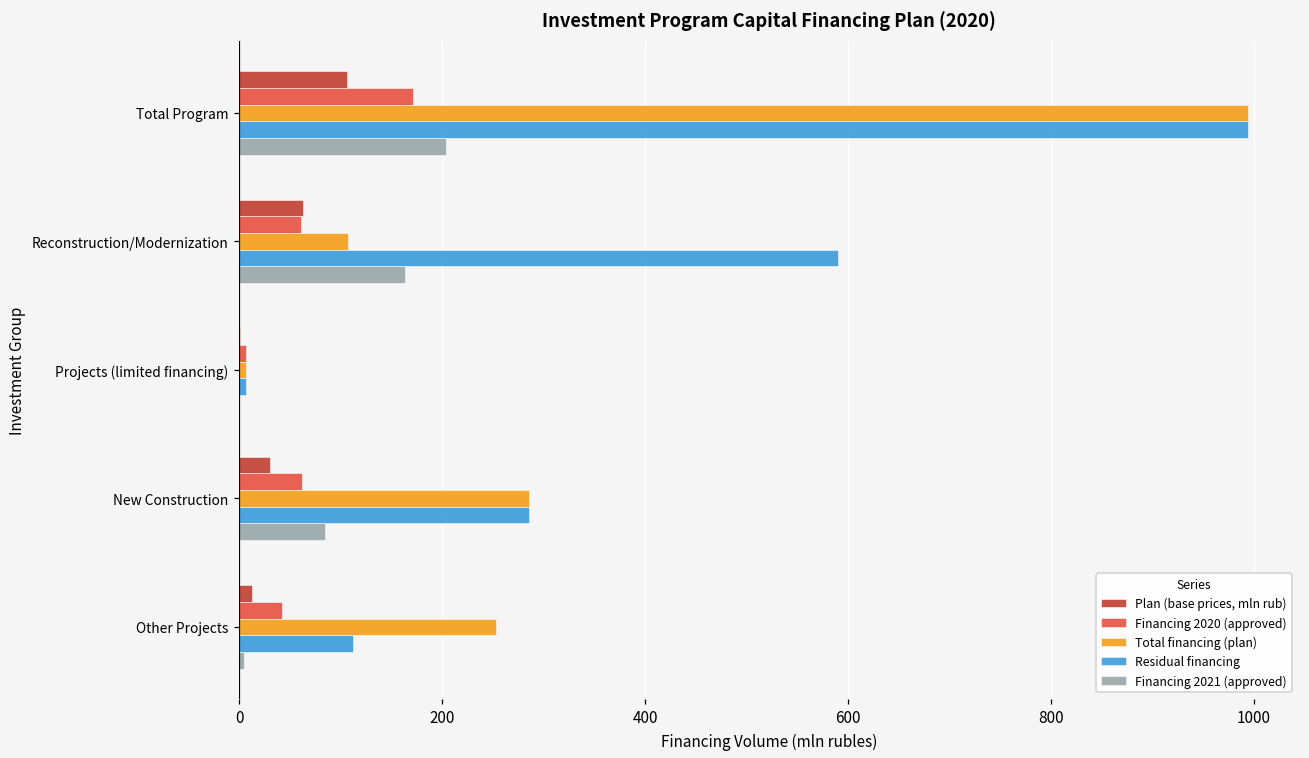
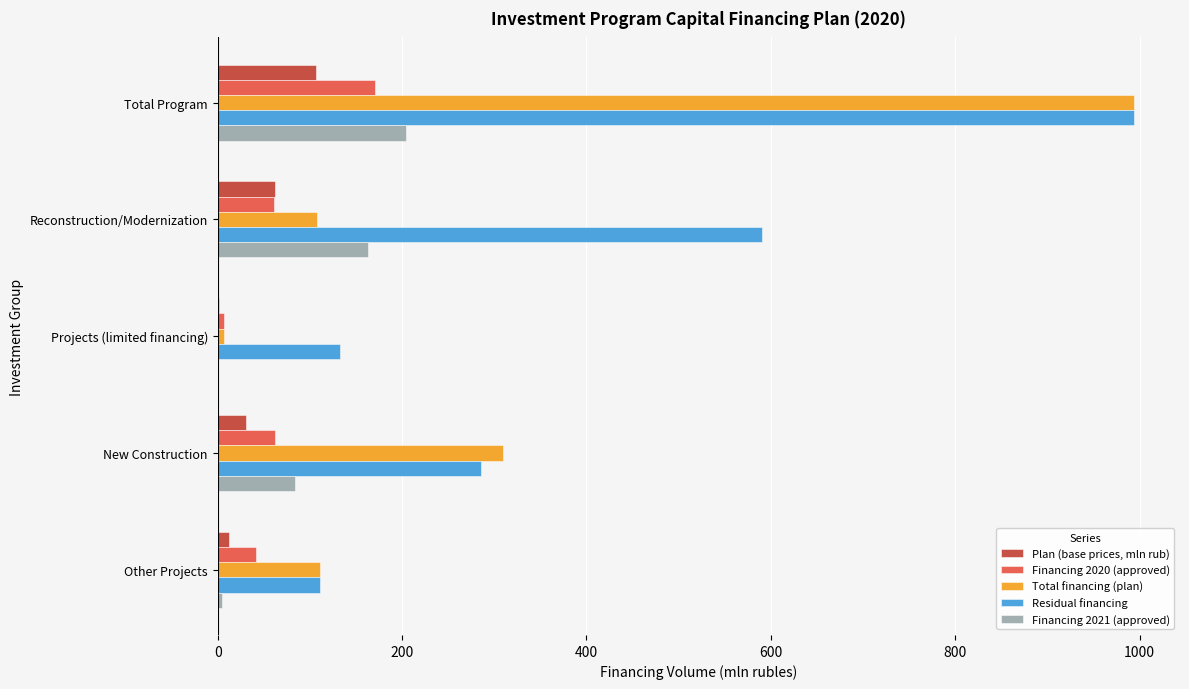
  {
    "Total financing (plan)": {
      "Total Program": 990,
      "Reconstruction/Modernization": 110,
      "Projects (limited financing)": 10,
-     "New Construction": 290,
-     "Other Projects": 250
+     "New Construction": 310,
+     "Other Projects": 110
    },
    "Residual financing": {
      "Total Program": 990,
      "Reconstruction/Modernization": 590,
-     "Projects (limited financing)": 10,
+     "Projects (limited financing)": 130,
      "New Construction": 290,
      "Other Projects": 110
    },
    "Financing 2021 (approved)": {
      "Total Program": 200,
      "Reconstruction/Modernization": 160,
      "Projects (limited financing)": 0,
      "New Construction": 80,
      "Other Projects": 0
    }
  }
